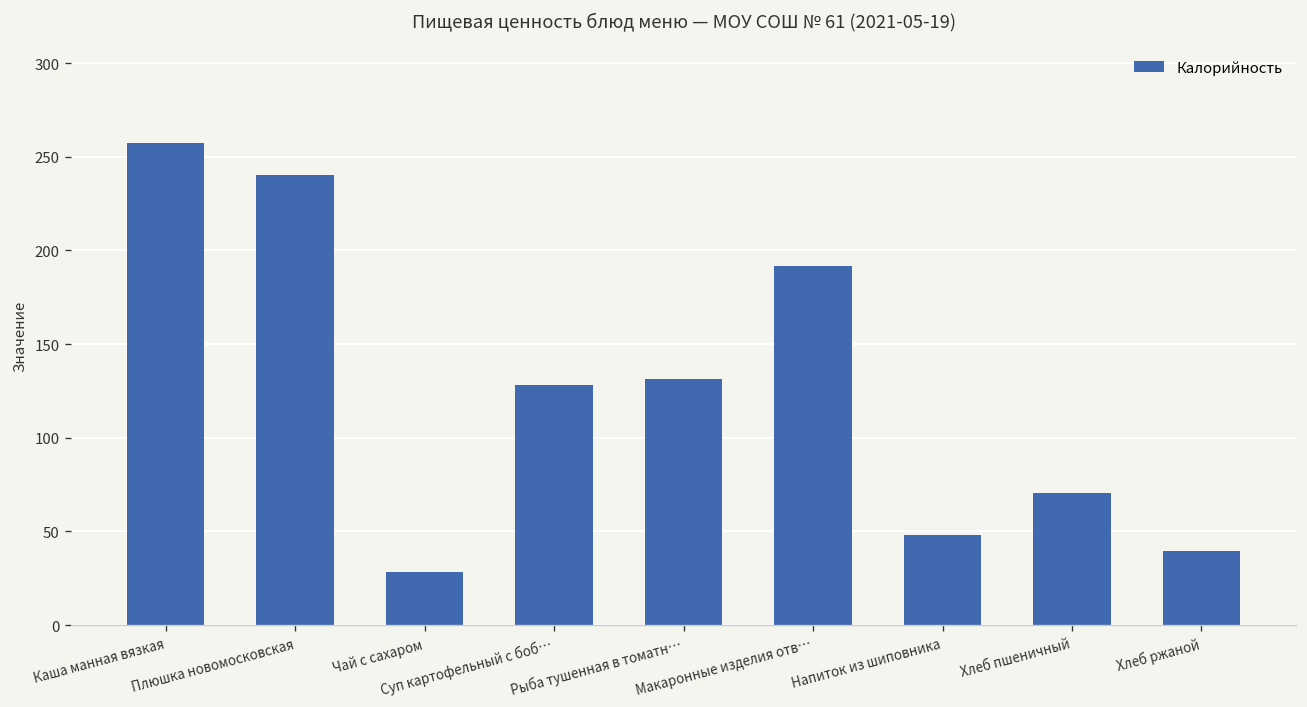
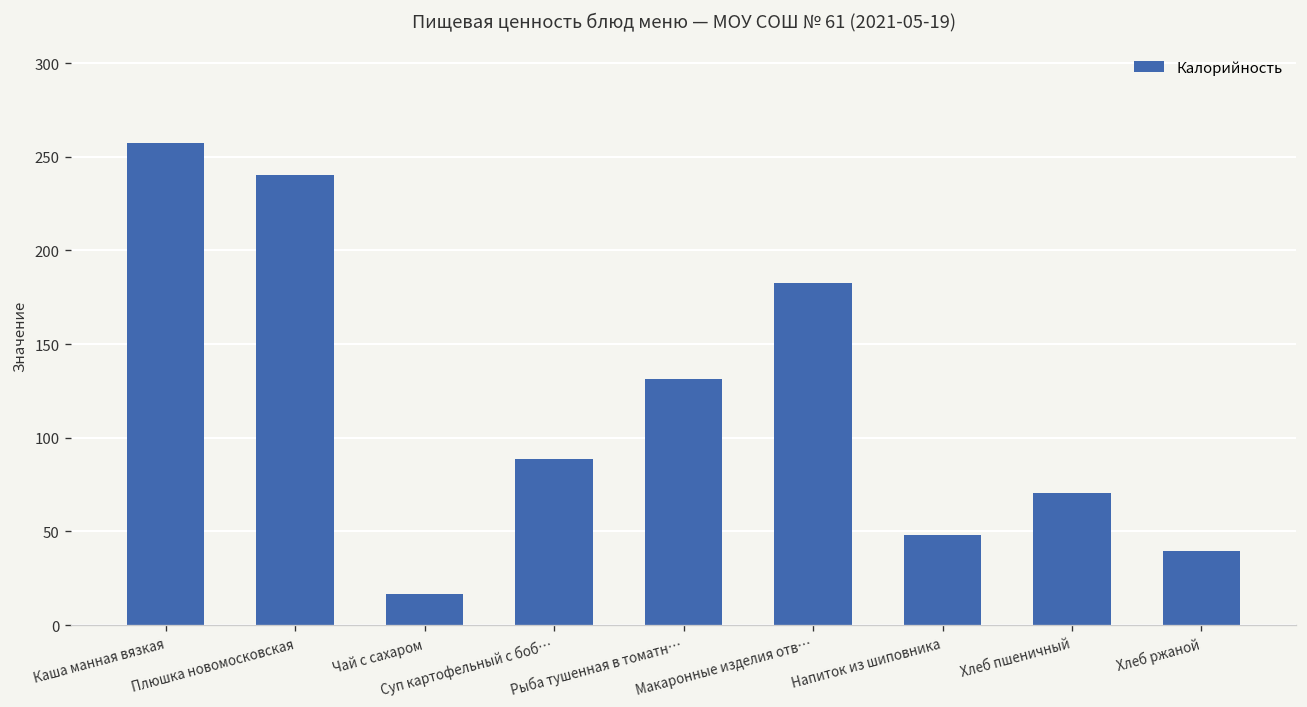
  {
    "Каша манная вязкая": 257,
    "Плюшка новомосковская": 240,
-   "Чай с сахаром": 28,
-   "Суп картофельный с боб…": 128,
+   "Чай с сахаром": 17,
+   "Суп картофельный с боб…": 89,
    "Рыба тушенная в томатн…": 131,
-   "Макаронные изделия отв…": 191,
+   "Макаронные изделия отв…": 182,
    "Напиток из шиповника": 48,
    "Хлеб пшеничный": 71,
    "Хлеб ржаной": 39
  }
